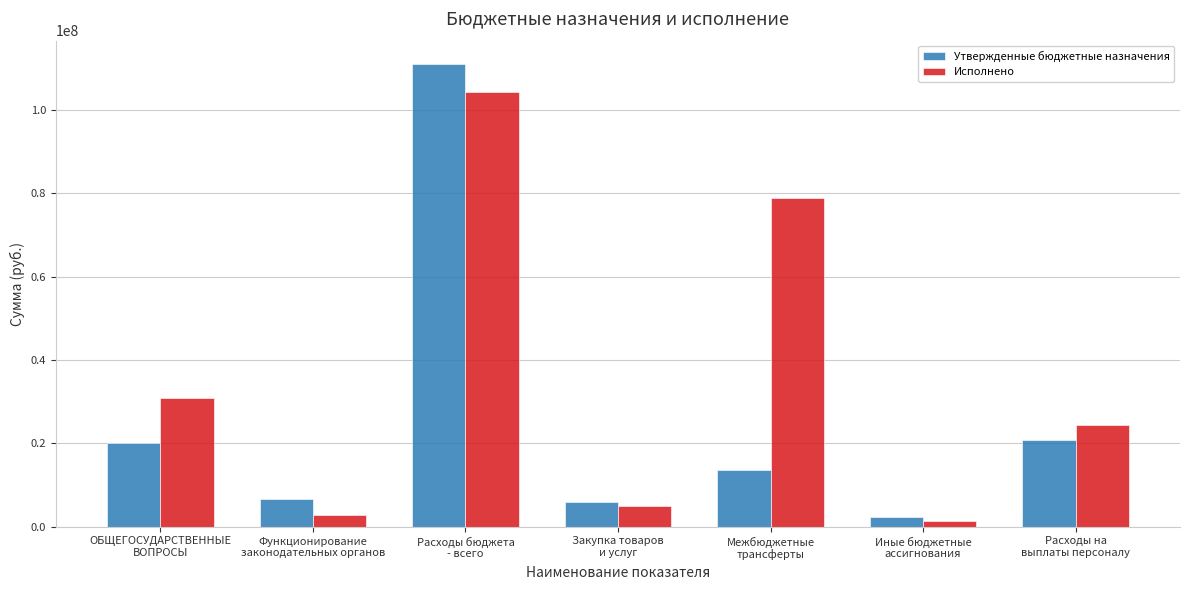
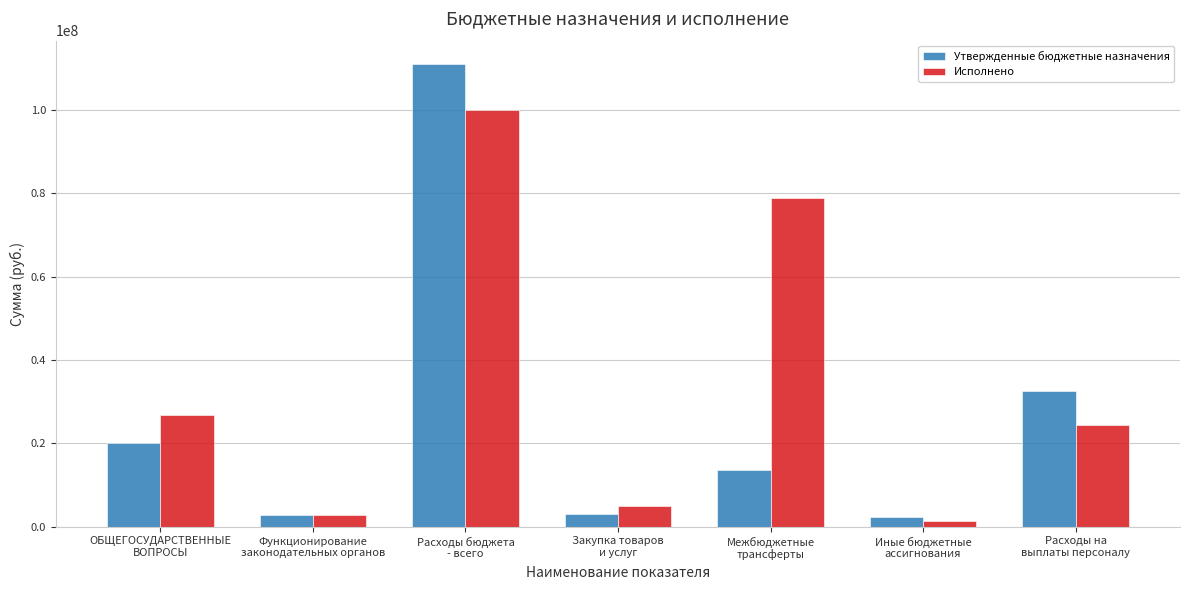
  {
    "Утвержденные бюджетные назначения": {
      "ОБЩЕГОСУДАРСТВЕННЫЕ ВОПРОСЫ": 20000000,
-     "Функционирование законодательных органов": 7000000,
+     "Функционирование законодательных органов": 3000000,
      "Расходы бюджета - всего": 111000000,
-     "Закупка товаров и услуг": 6000000,
+     "Закупка товаров и услуг": 3000000,
      "Межбюджетные трансферты": 14000000,
      "Иные бюджетные ассигнования": 2000000,
-     "Расходы на выплаты персоналу": 21000000
+     "Расходы на выплаты персоналу": 33000000
    },
    "Исполнено": {
-     "ОБЩЕГОСУДАРСТВЕННЫЕ ВОПРОСЫ": 31000000,
+     "ОБЩЕГОСУДАРСТВЕННЫЕ ВОПРОСЫ": 27000000,
      "Функционирование законодательных органов": 3000000,
-     "Расходы бюджета - всего": 104000000,
+     "Расходы бюджета - всего": 100000000,
      "Закупка товаров и услуг": 5000000,
      "Межбюджетные трансферты": 79000000,
      "Иные бюджетные ассигнования": 1000000,
      "Расходы на выплаты персоналу": 24000000
    }
  }
